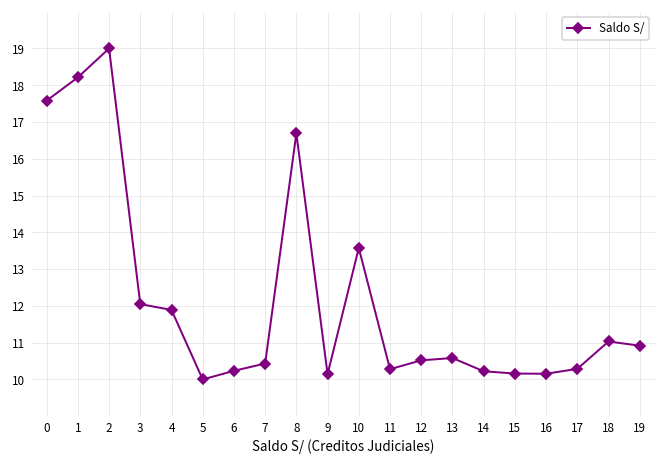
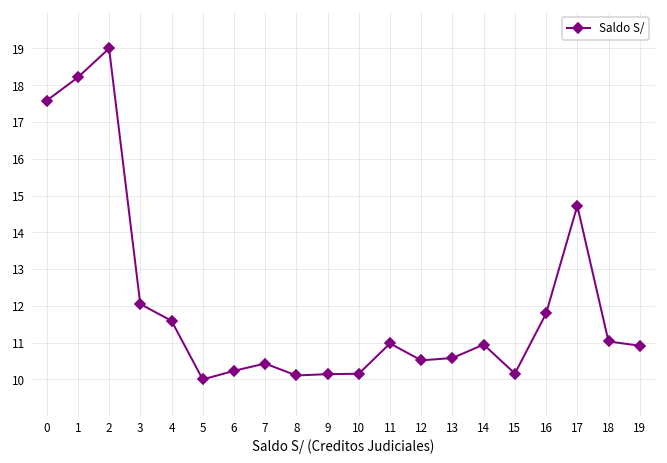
  {
    "0": 17.6,
    "1": 18.2,
    "2": 19.0,
    "3": 12.0,
-   "4": 11.9,
+   "4": 11.6,
    "5": 10.0,
    "6": 10.2,
    "7": 10.4,
-   "8": 16.7,
+   "8": 10.1,
    "9": 10.1,
-   "10": 13.6,
-   "11": 10.3,
+   "10": 10.2,
+   "11": 11.0,
    "12": 10.5,
    "13": 10.6,
-   "14": 10.2,
+   "14": 10.9,
    "15": 10.2,
-   "16": 10.2,
-   "17": 10.3,
+   "16": 11.8,
+   "17": 14.7,
    "18": 11.0,
    "19": 10.9
  }
